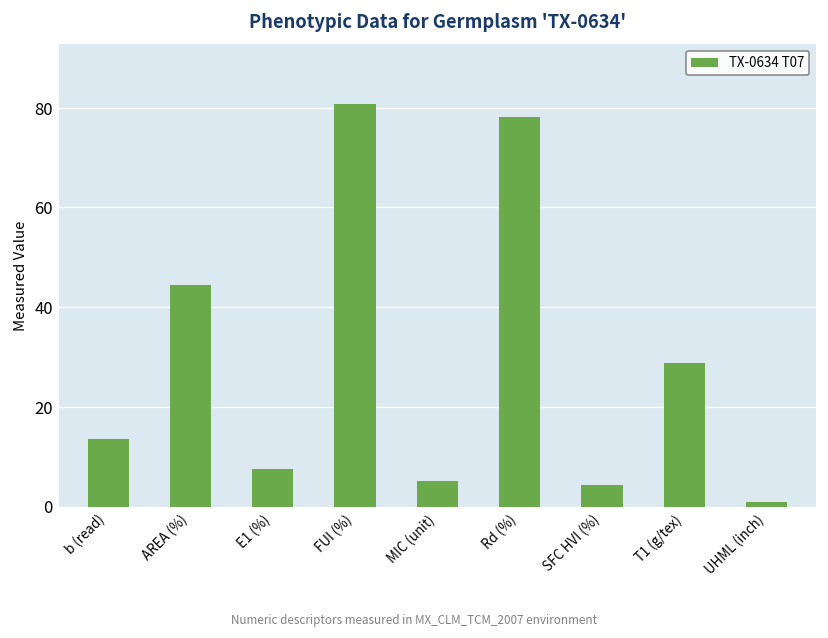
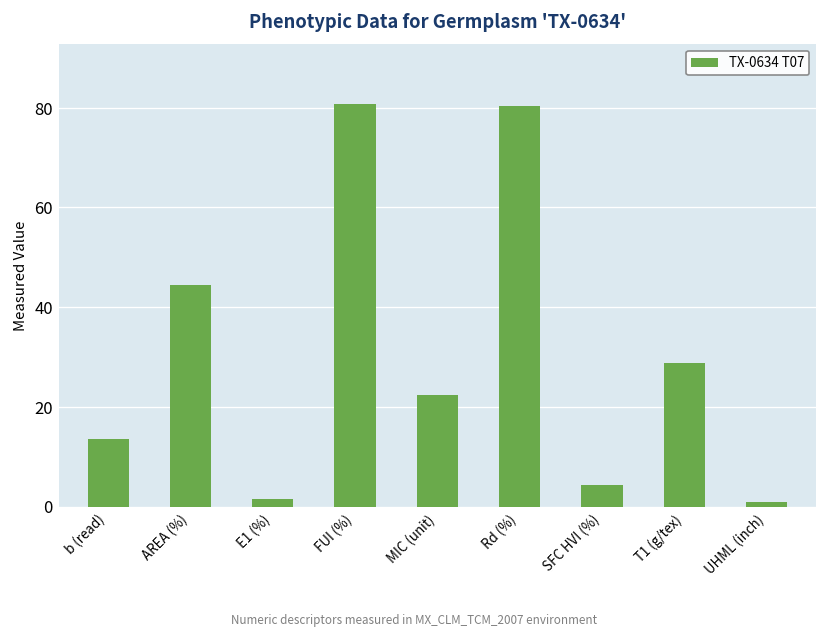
  {
    "b (read)": 14,
    "AREA (%)": 45,
-   "E1 (%)": 8,
+   "E1 (%)": 2,
    "FUI (%)": 81,
-   "MIC (unit)": 5,
-   "Rd (%)": 78,
+   "MIC (unit)": 22,
+   "Rd (%)": 80,
    "SFC HVI (%)": 4,
    "T1 (g/tex)": 29,
    "UHML (inch)": 1
  }
